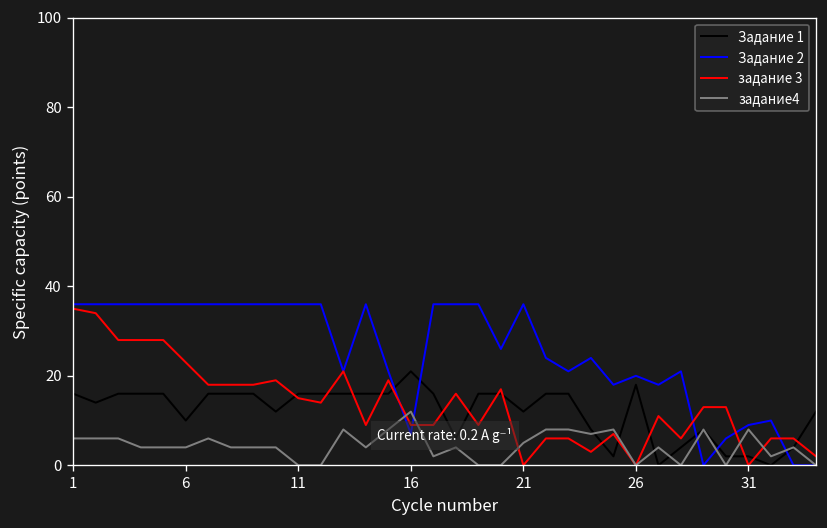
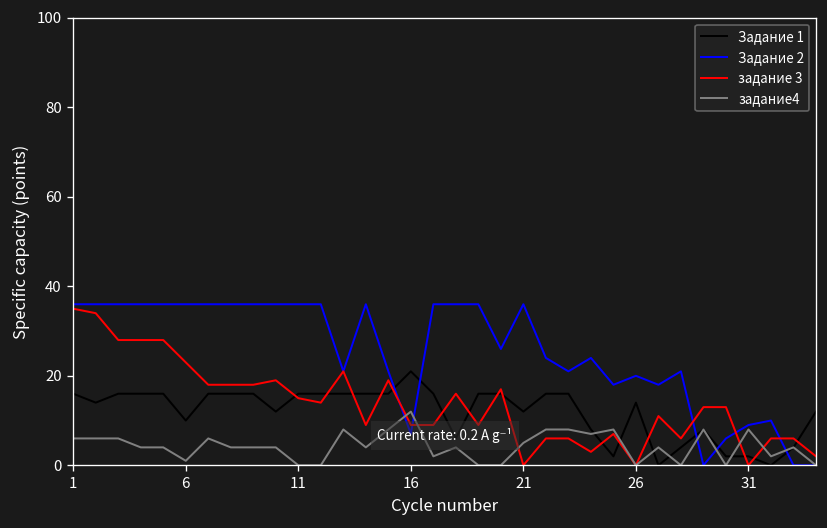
  {
    "Задание 1": {
      "1": 16,
      "6": 10,
      "11": 16,
      "16": 21,
      "21": 12,
-     "26": 18,
+     "26": 14,
      "31": 2
    },
    "Задание 2": {
      "1": 36,
      "6": 36,
      "11": 36,
      "21": 36,
      "26": 20,
      "31": 9
    },
    "задание 3": {
      "1": 35,
      "6": 23,
      "11": 15,
      "21": 0,
      "31": 0
    },
    "задание4": {
      "1": 6,
-     "6": 4,
+     "6": 1,
      "11": 0,
      "16": 12,
      "21": 5,
      "31": 8
    }
  }
